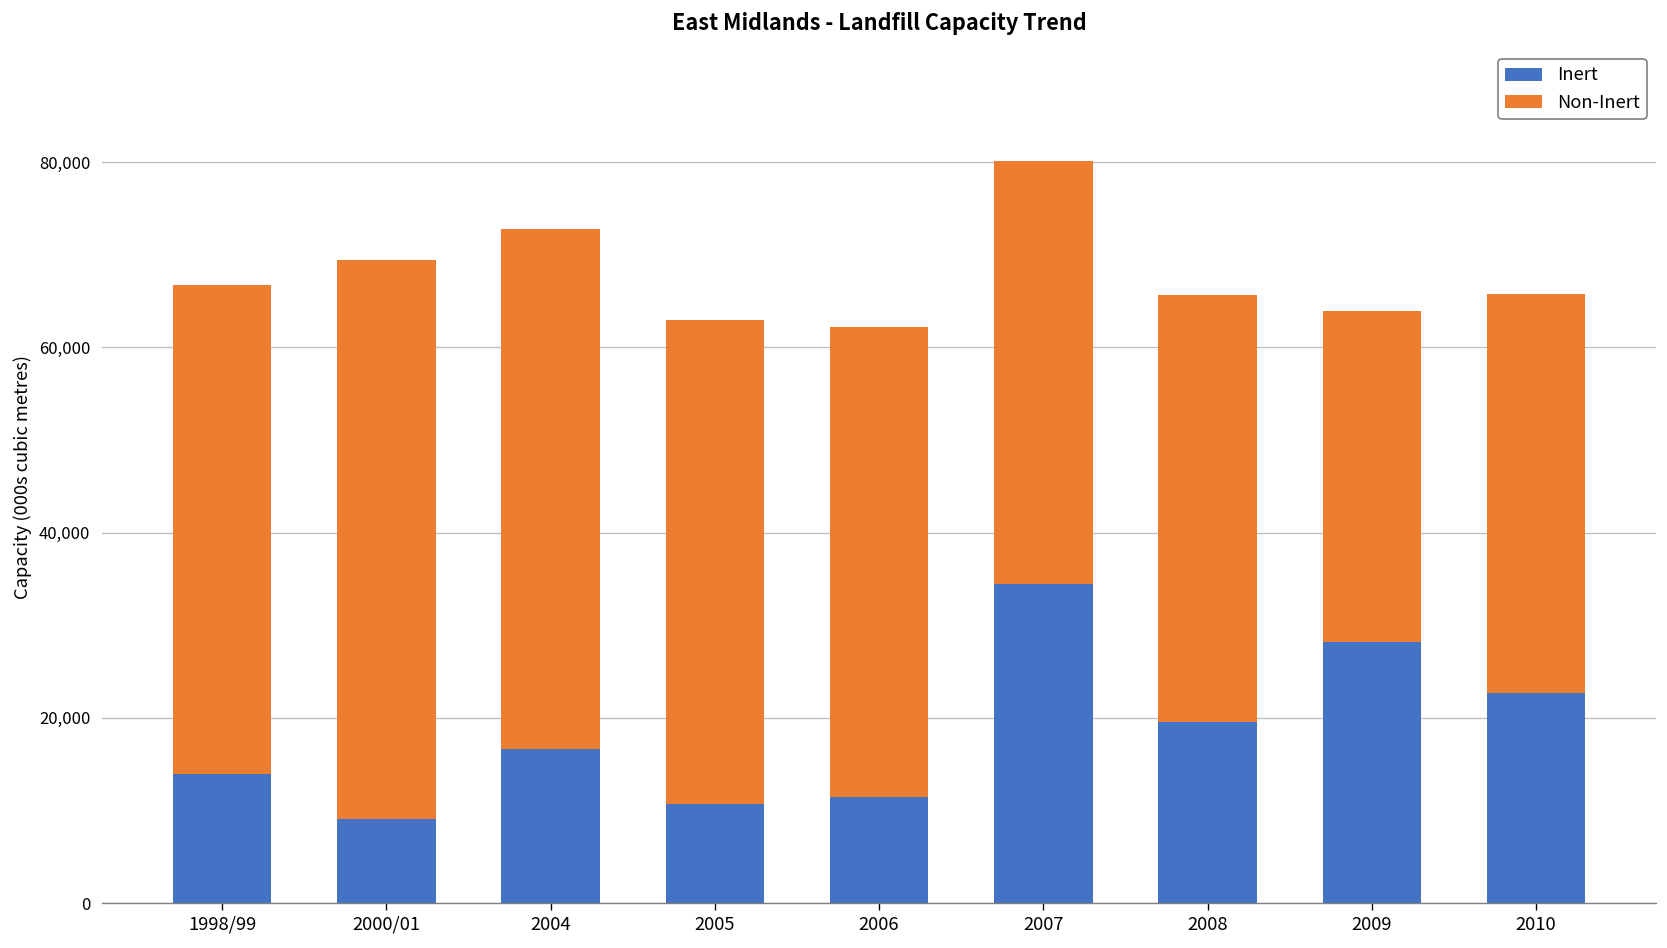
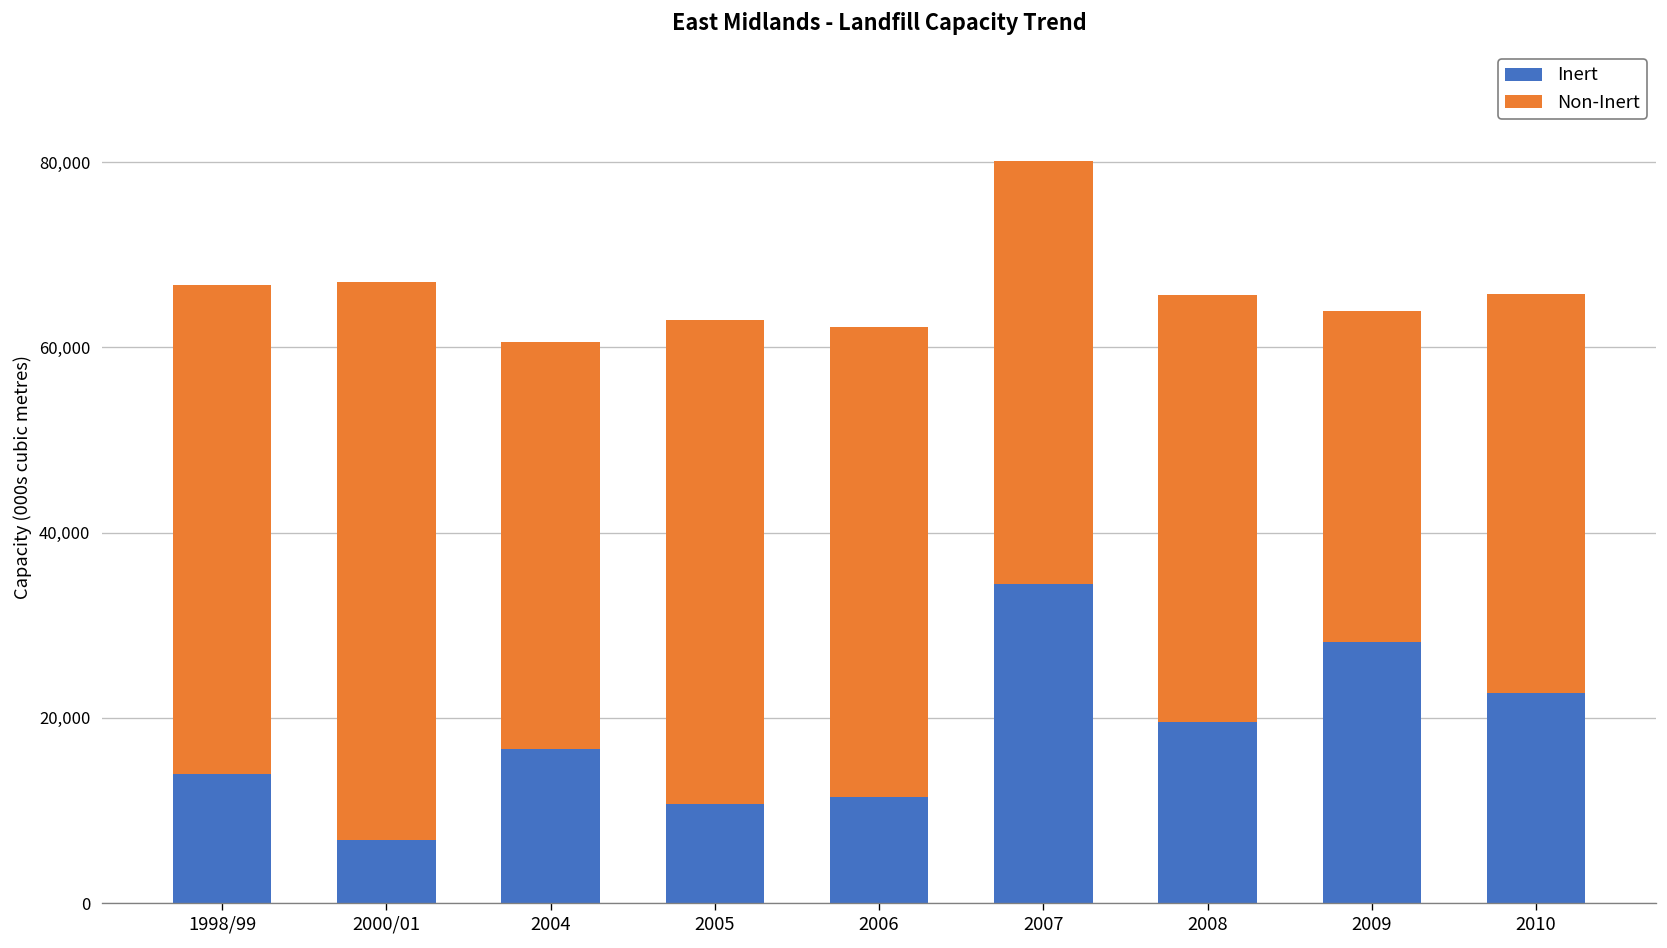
  {
    "Inert": {
      "1998/99": "14,000",
-     "2000/01": "9,000",
+     "2000/01": "7,000",
      "2004": "17,000",
      "2005": "11,000",
      "2006": "11,000",
      "2007": "34,000",
      "2008": "20,000",
      "2009": "28,000",
      "2010": "23,000"
    },
    "Non-Inert": {
      "1998/99": "53,000",
      "2000/01": "60,000",
-     "2004": "56,000",
+     "2004": "44,000",
      "2005": "52,000",
      "2006": "51,000",
      "2007": "46,000",
      "2008": "46,000",
      "2009": "36,000",
      "2010": "43,000"
    }
  }
